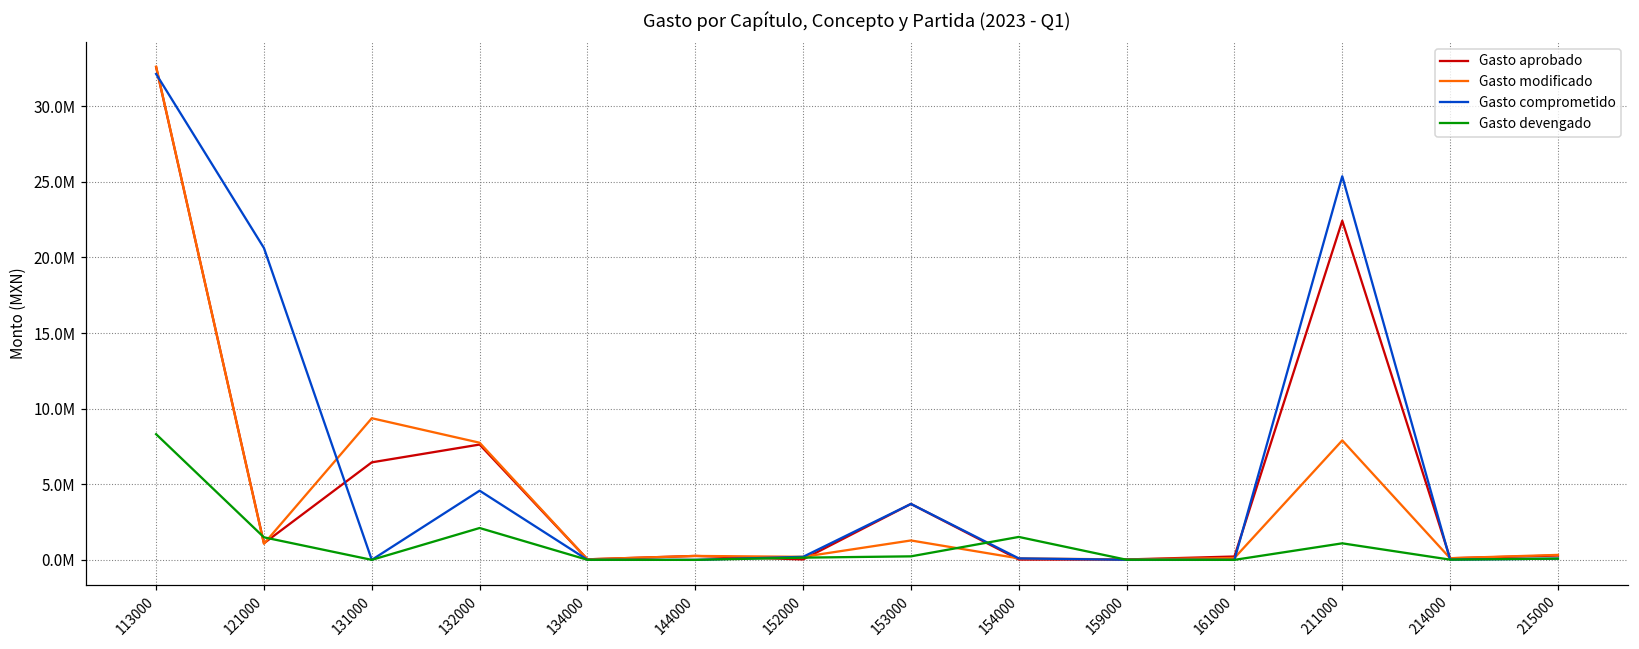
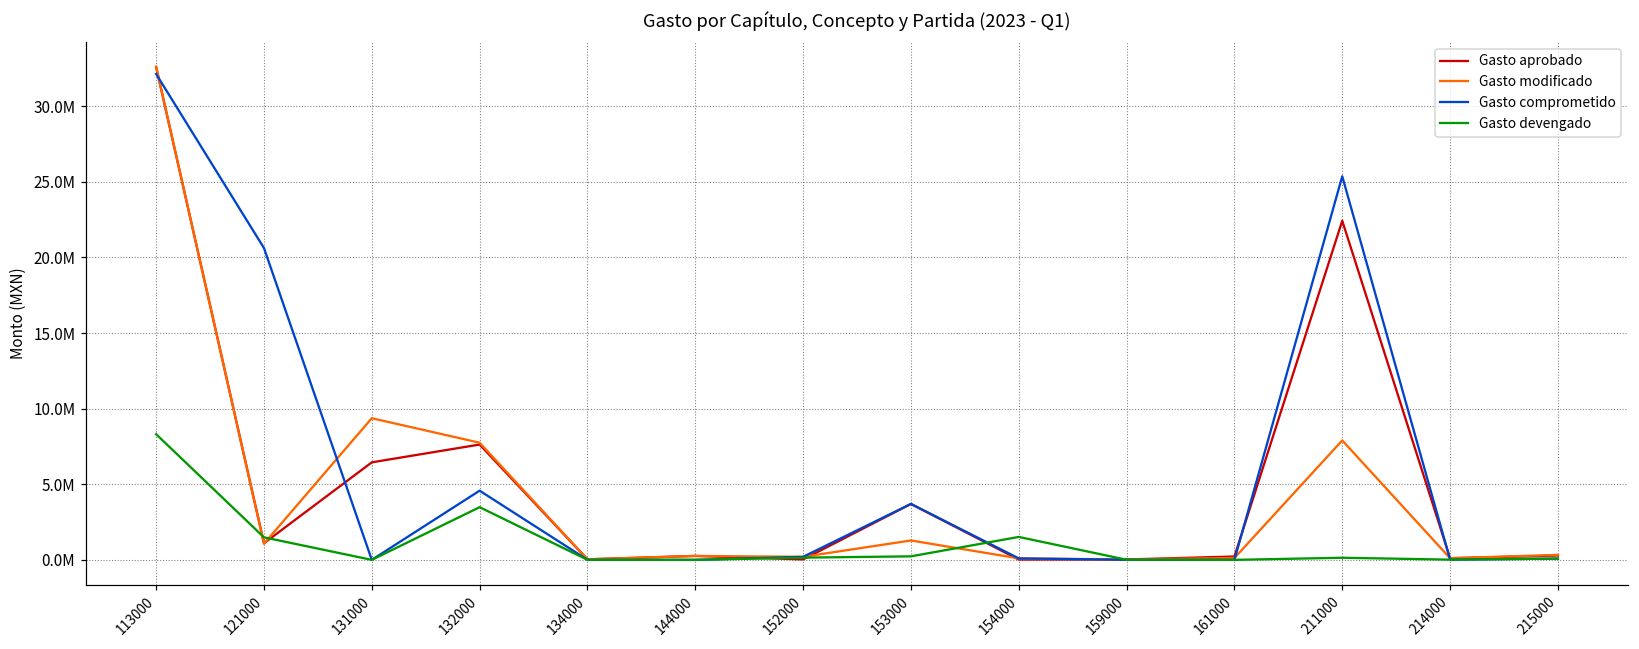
  {
    "Gasto aprobado": {
      "131000": 6400000,
      "211000": 22400000
    },
    "Gasto modificado": {
      "131000": 9400000,
      "153000": 1300000,
      "211000": 7900000
    },
    "Gasto comprometido": {
      "113000": 32100000,
      "121000": 20600000,
      "132000": 4600000,
      "211000": 25400000
    },
    "Gasto devengado": {
      "113000": 8300000,
      "121000": 1500000,
-     "132000": 2100000,
+     "132000": 3500000,
      "153000": 200000,
      "154000": 1500000,
-     "211000": 1100000
+     "211000": 100000
    }
  }
